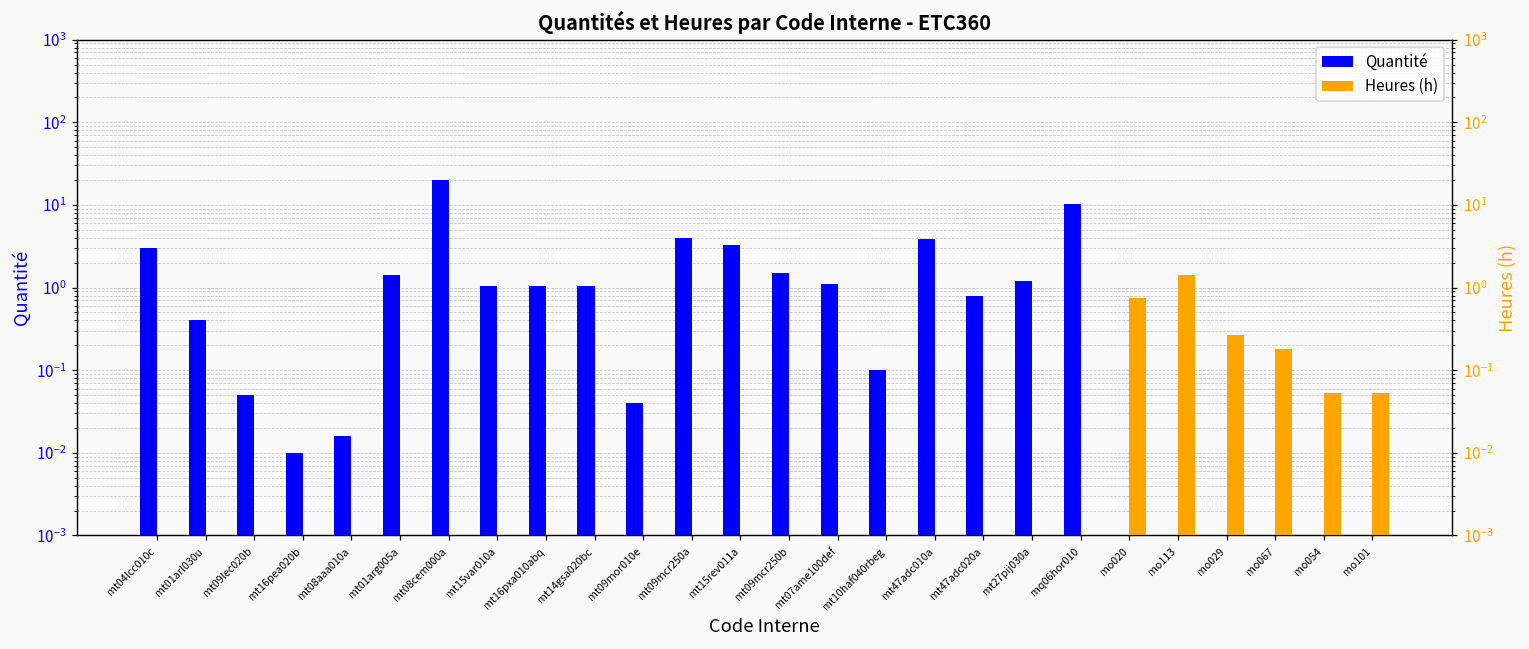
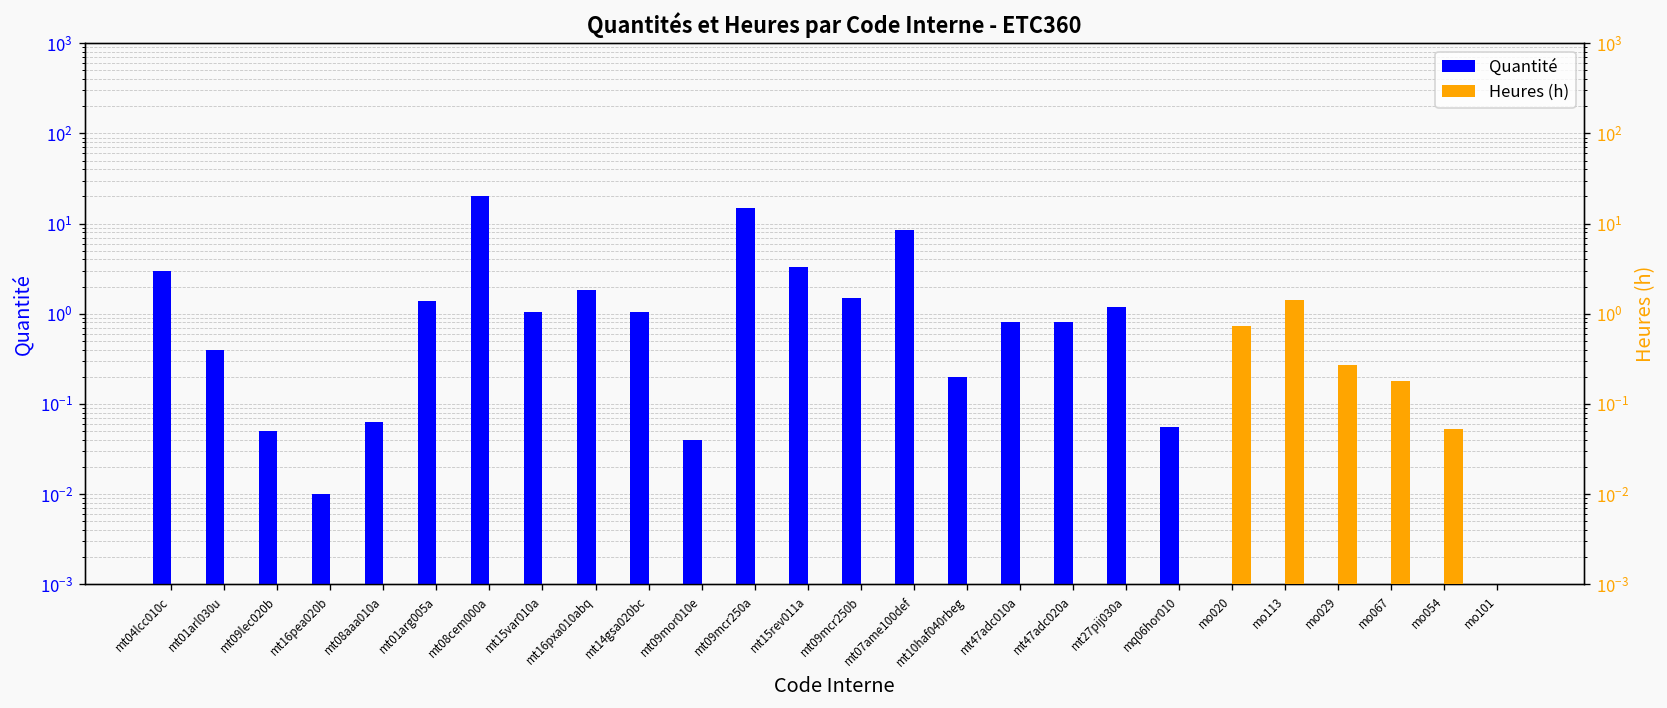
  {
    "Quantité": {
      "mt04lcc010c": 3.0,
      "mt01arl030u": 0.4,
      "mt09lec020b": 0.05,
      "mt16pea020b": 0.010,
-     "mt08aaa010a": 0.016,
+     "mt08aaa010a": 0.06,
      "mt01arg005a": 1.4,
      "mt08cem000a": 20,
      "mt15var010a": 1.1,
-     "mt16pxa010abq": 1.1,
+     "mt16pxa010abq": 1.8,
      "mt14gsa020bc": 1.1,
      "mt09mor010e": 0.04,
-     "mt09mcr250a": 4,
+     "mt09mcr250a": 15,
      "mt15rev011a": 3,
      "mt09mcr250b": 1.5,
-     "mt07ame100def": 1.1,
-     "mt10haf040rbeg": 0.1,
-     "mt47adc010a": 4,
+     "mt07ame100def": 8,
+     "mt10haf040rbeg": 0.2,
+     "mt47adc010a": 0.8,
      "mt47adc020a": 0.8,
      "mt27pij030a": 1.2,
-     "mq06hor010": 10
+     "mq06hor010": 0.06
    },
    "Heures (h)": {
      "mo020": 0.7,
      "mo113": 1.4,
      "mo029": 0.27,
      "mo067": 0.18,
      "mo054": 0.05,
-     "mo101": 0.05
+     "mo101": 0.001
    }
  }
